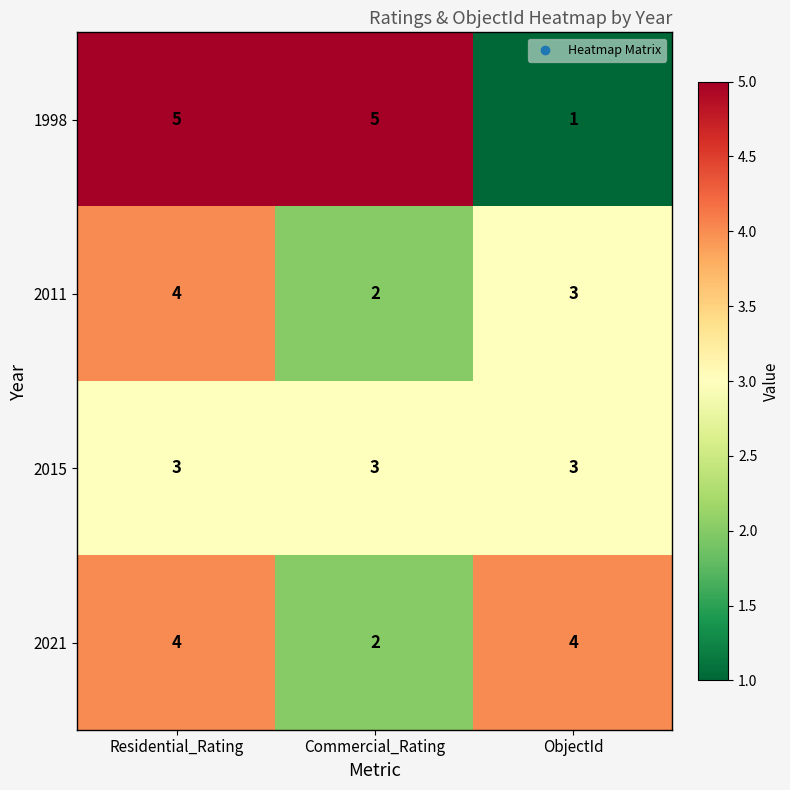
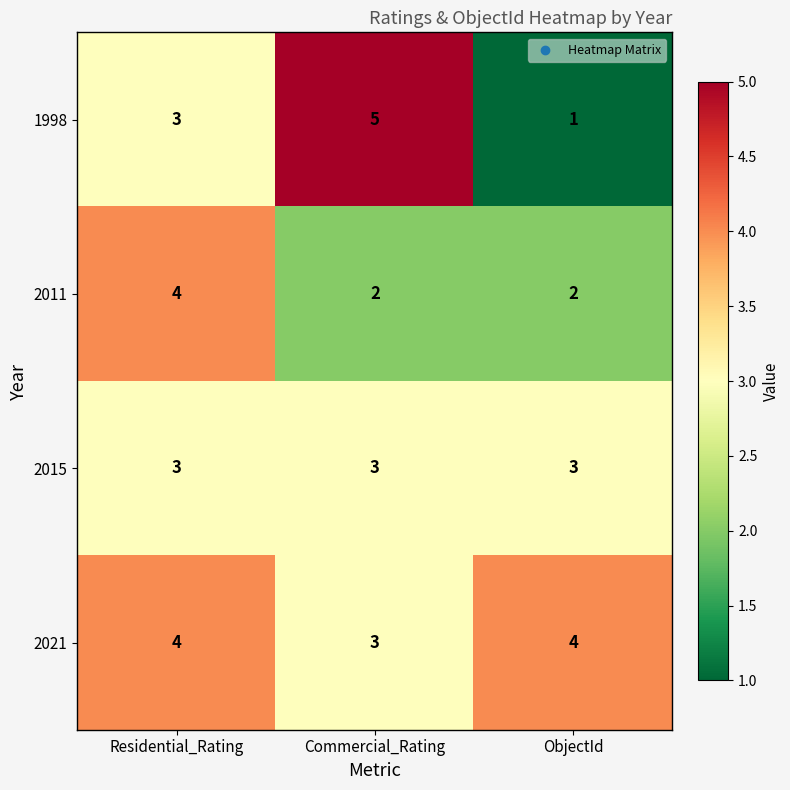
  {
    "1998": {
-     "Residential_Rating": 5,
+     "Residential_Rating": 3,
      "Commercial_Rating": 5,
      "ObjectId": 1
    },
    "2011": {
      "Residential_Rating": 4,
      "Commercial_Rating": 2,
-     "ObjectId": 3
+     "ObjectId": 2
    },
    "2015": {
      "Residential_Rating": 3,
      "Commercial_Rating": 3,
      "ObjectId": 3
    },
    "2021": {
      "Residential_Rating": 4,
-     "Commercial_Rating": 2,
+     "Commercial_Rating": 3,
      "ObjectId": 4
    }
  }
